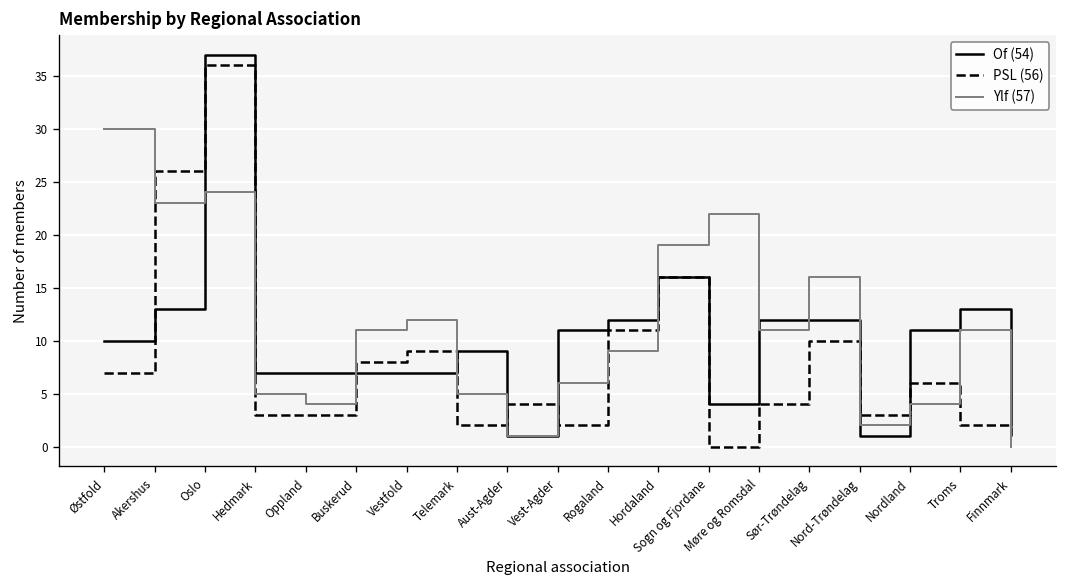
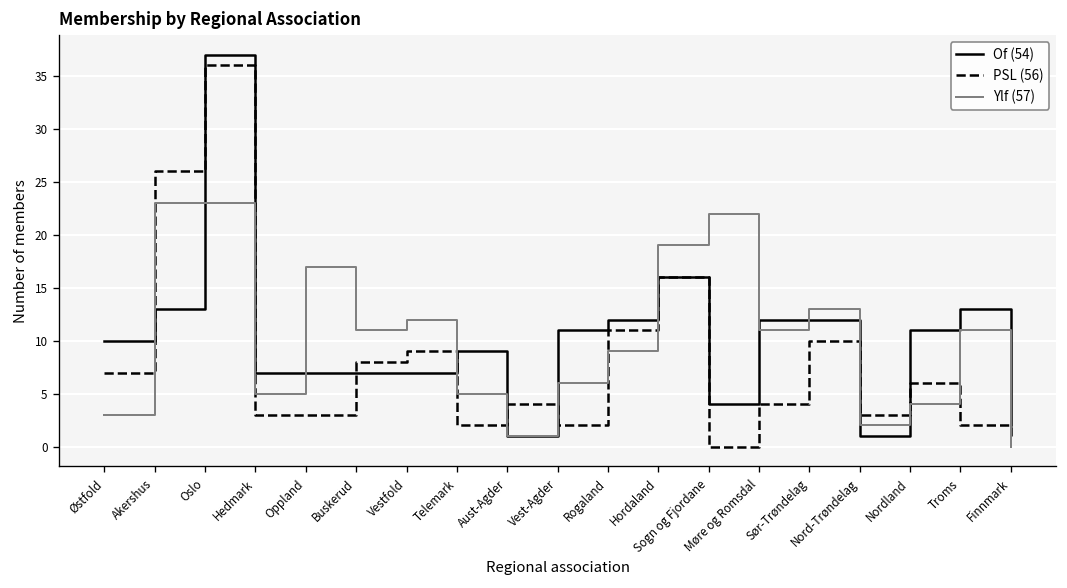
  {
    "Ylf (57)": {
-     "Østfold": 30,
+     "Østfold": 3,
      "Akershus": 23,
-     "Oslo": 24,
+     "Oslo": 23,
      "Hedmark": 5,
-     "Oppland": 4,
+     "Oppland": 17,
      "Buskerud": 11,
      "Vestfold": 12,
      "Telemark": 5,
      "Vest-Agder": 6,
      "Rogaland": 9,
      "Hordaland": 19,
      "Sogn og Fjordane": 22,
      "Møre og Romsdal": 11,
-     "Sør-Trøndelag": 16,
+     "Sør-Trøndelag": 13,
      "Nord-Trøndelag": 2,
      "Nordland": 4,
      "Troms": 11,
      "Finnmark": 0
    }
  }
